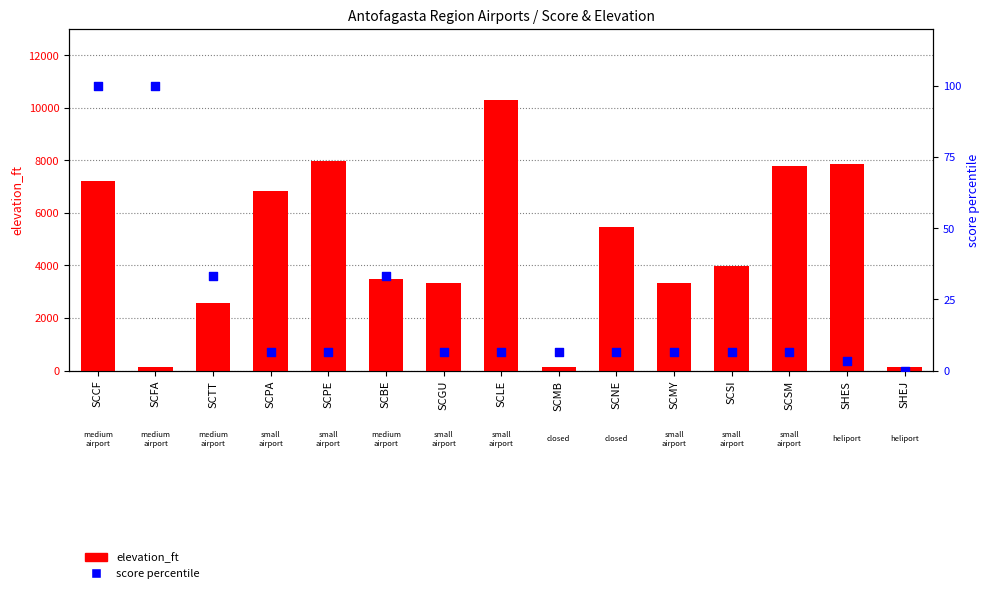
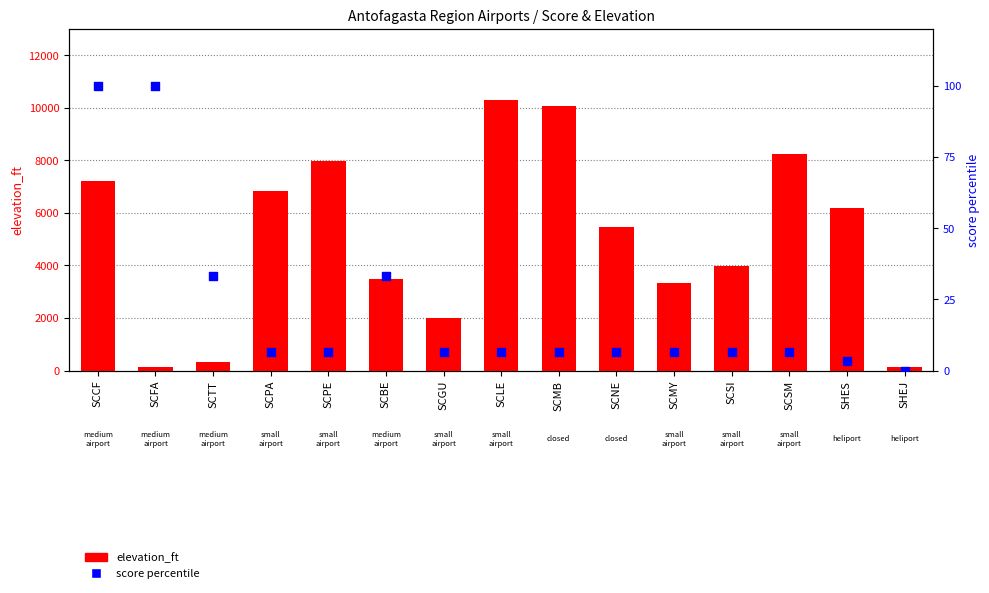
  {
    "elevation_ft": {
      "SCCF": 7200,
      "SCFA": 200,
-     "SCTT": 2600,
+     "SCTT": 300,
      "SCPA": 6800,
      "SCPE": 8000,
      "SCBE": 3500,
-     "SCGU": 3300,
+     "SCGU": 2000,
      "SCLE": 10300,
-     "SCMB": 100,
+     "SCMB": 10100,
      "SCNE": 5500,
      "SCMY": 3300,
      "SCSI": 4000,
-     "SCSM": 7800,
-     "SHES": 7900,
+     "SCSM": 8200,
+     "SHES": 6200,
      "SHEJ": 100
    }
  }
